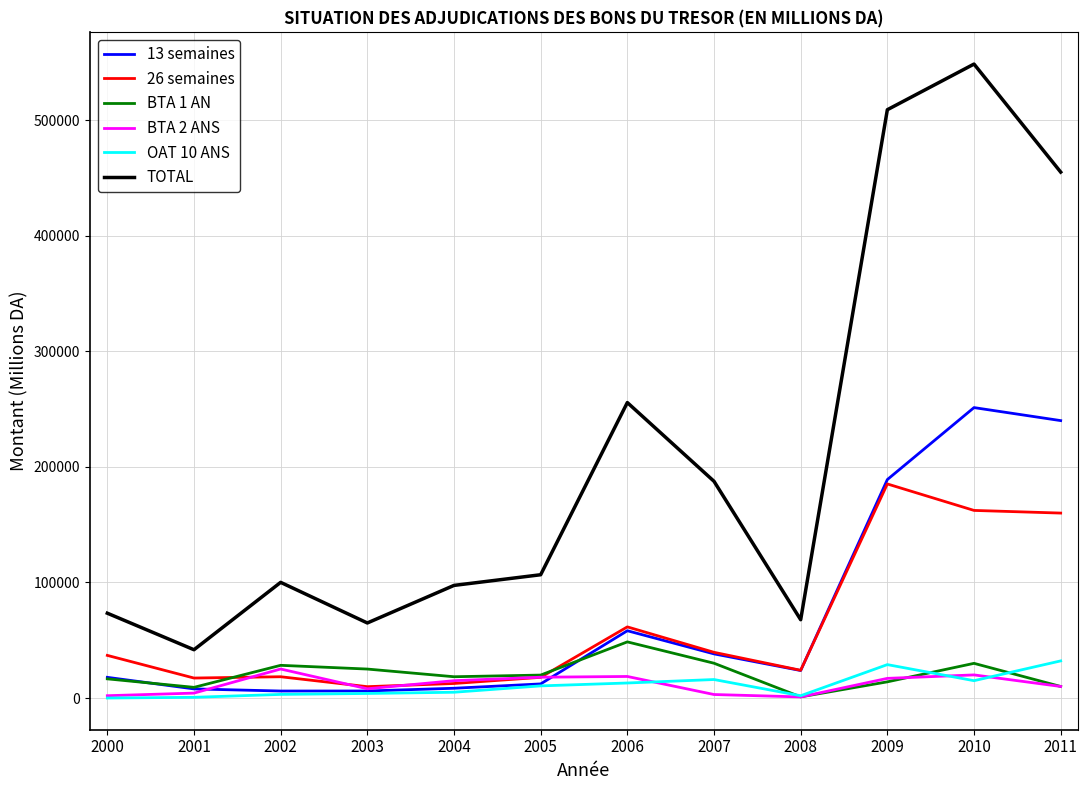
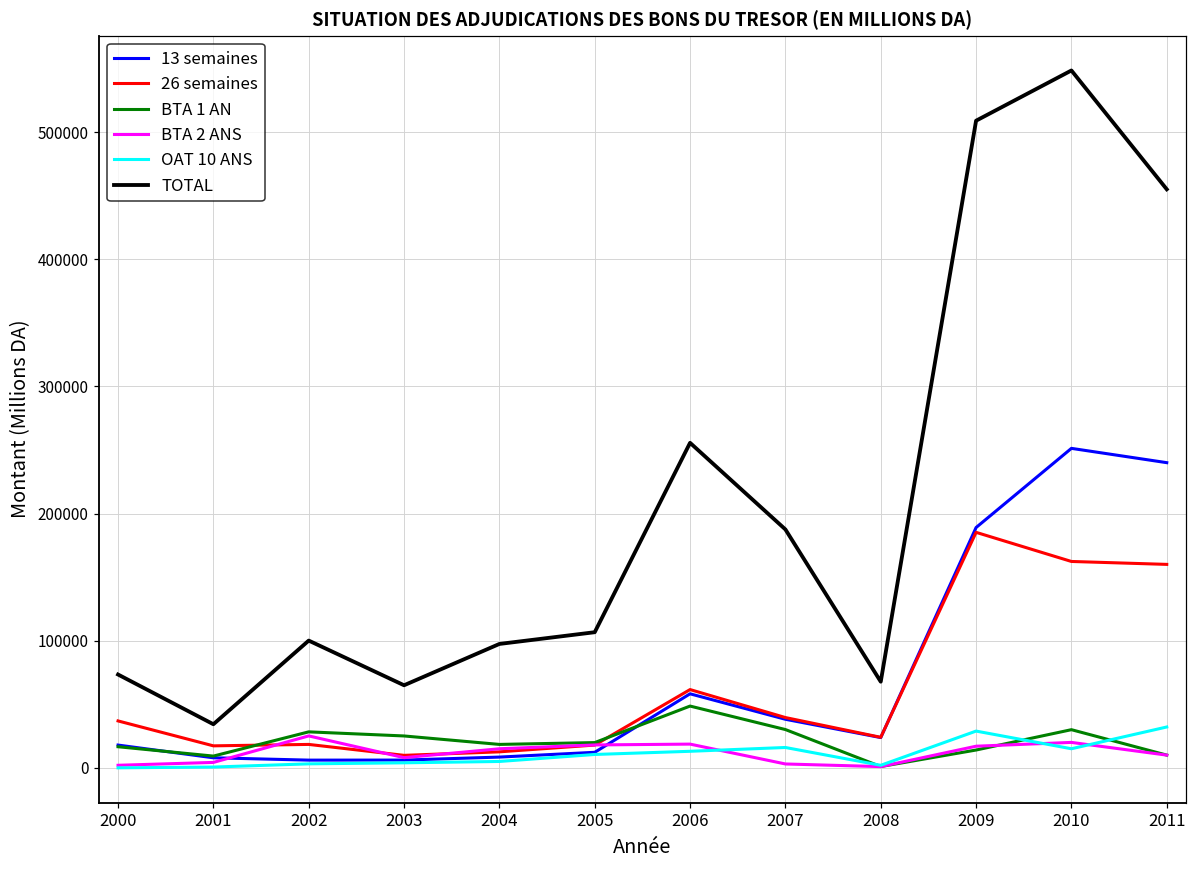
  {
    "13 semaines": {
      "2002": 6000,
      "2004": 8000,
      "2006": 58000,
      "2009": 189000,
      "2010": 251000,
      "2011": 240000
    },
    "26 semaines": {
      "2000": 37000,
      "2001": 17000,
      "2002": 18000,
      "2004": 13000,
      "2006": 62000,
      "2009": 185000,
      "2010": 162000,
      "2011": 160000
    },
    "BTA 1 AN": {
      "2002": 28000,
      "2003": 25000,
      "2004": 18000,
      "2006": 49000,
      "2007": 30000,
      "2009": 14000,
      "2010": 30000
    },
    "BTA 2 ANS": {
      "2001": 4000,
      "2002": 25000,
      "2004": 15000,
      "2006": 19000,
      "2007": 3000,
      "2009": 17000,
      "2010": 20000
    },
    "OAT 10 ANS": {
      "2001": 1000,
      "2002": 3000,
      "2004": 5000,
      "2006": 13000,
      "2007": 16000,
      "2009": 29000,
      "2010": 15000,
      "2011": 32000
    },
    "TOTAL": {
      "2000": 73000,
-     "2001": 42000,
+     "2001": 34000,
      "2002": 100000,
      "2003": 65000,
      "2004": 97000,
      "2005": 107000,
      "2006": 256000,
      "2007": 187000,
      "2008": 68000,
      "2009": 509000,
      "2010": 548000,
      "2011": 455000
    }
  }
